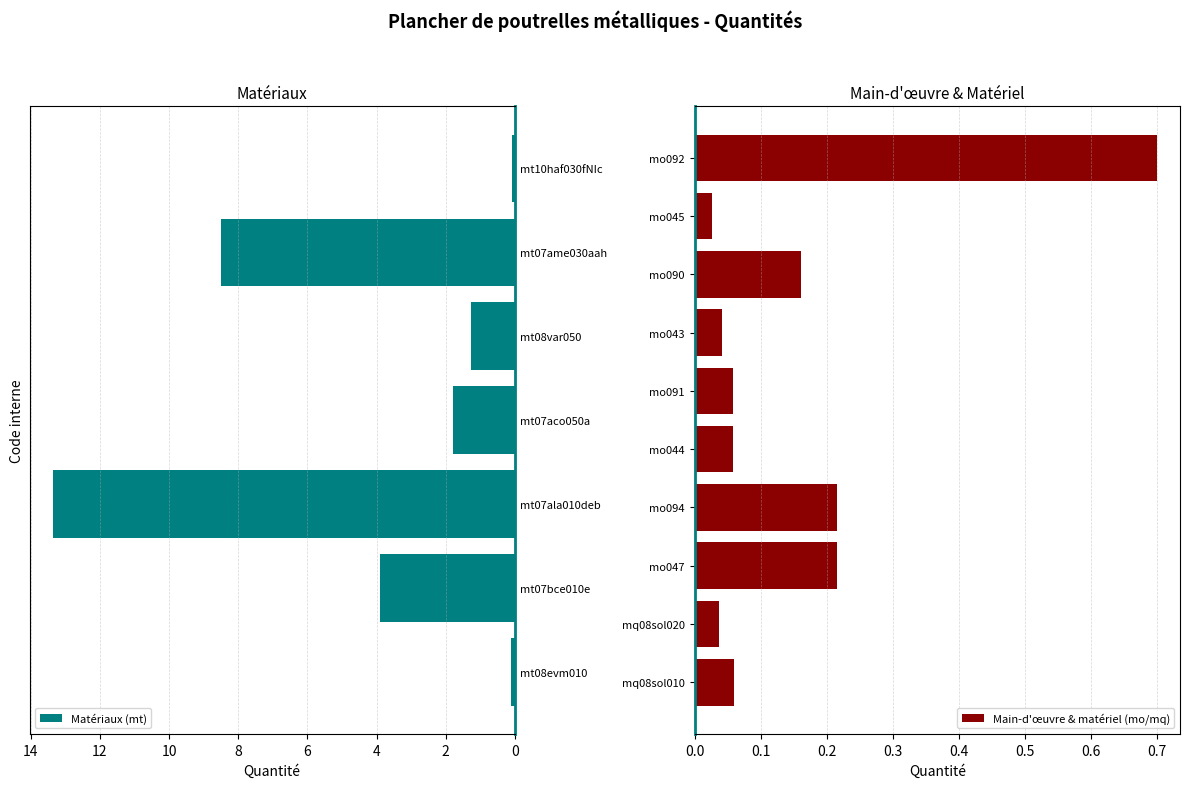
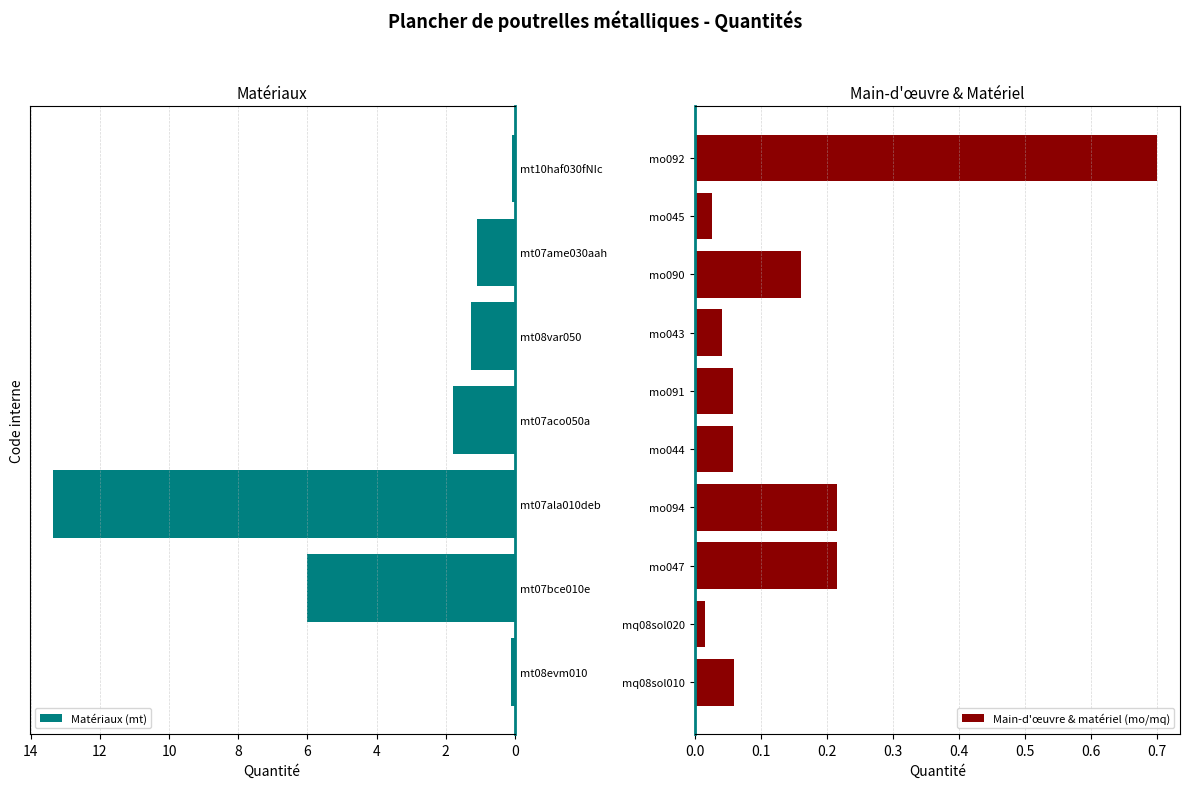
  {
    "Matériaux": {
      "mt10haf030fNIc": 0.1,
-     "mt07ame030aah": 8.5,
+     "mt07ame030aah": 1.1,
      "mt08var050": 1.3,
      "mt07aco050a": 1.8,
      "mt07ala010deb": 13.4,
-     "mt07bce010e": 3.9,
+     "mt07bce010e": 6.0,
      "mt08evm010": 0.1
    },
    "Main-d'œuvre & Matériel": {
      "mo092": 0.70,
      "mo045": 0.03,
      "mo090": 0.16,
      "mo043": 0.04,
      "mo091": 0.06,
      "mo044": 0.06,
      "mo094": 0.22,
      "mo047": 0.22,
-     "mq08sol020": 0.04,
+     "mq08sol020": 0.02,
      "mq08sol010": 0.06
    }
  }
